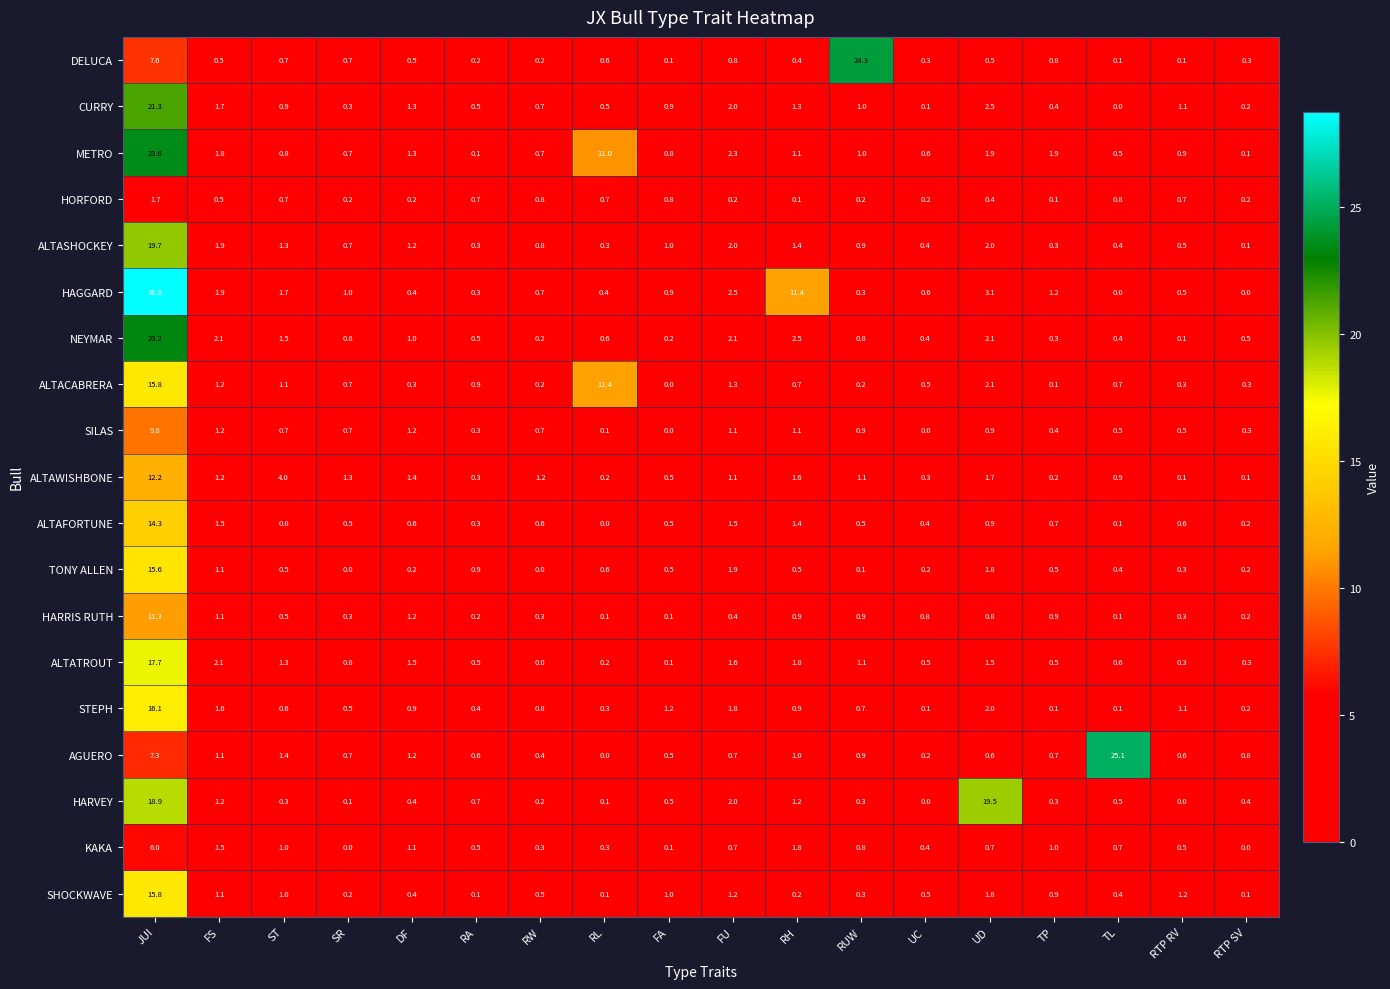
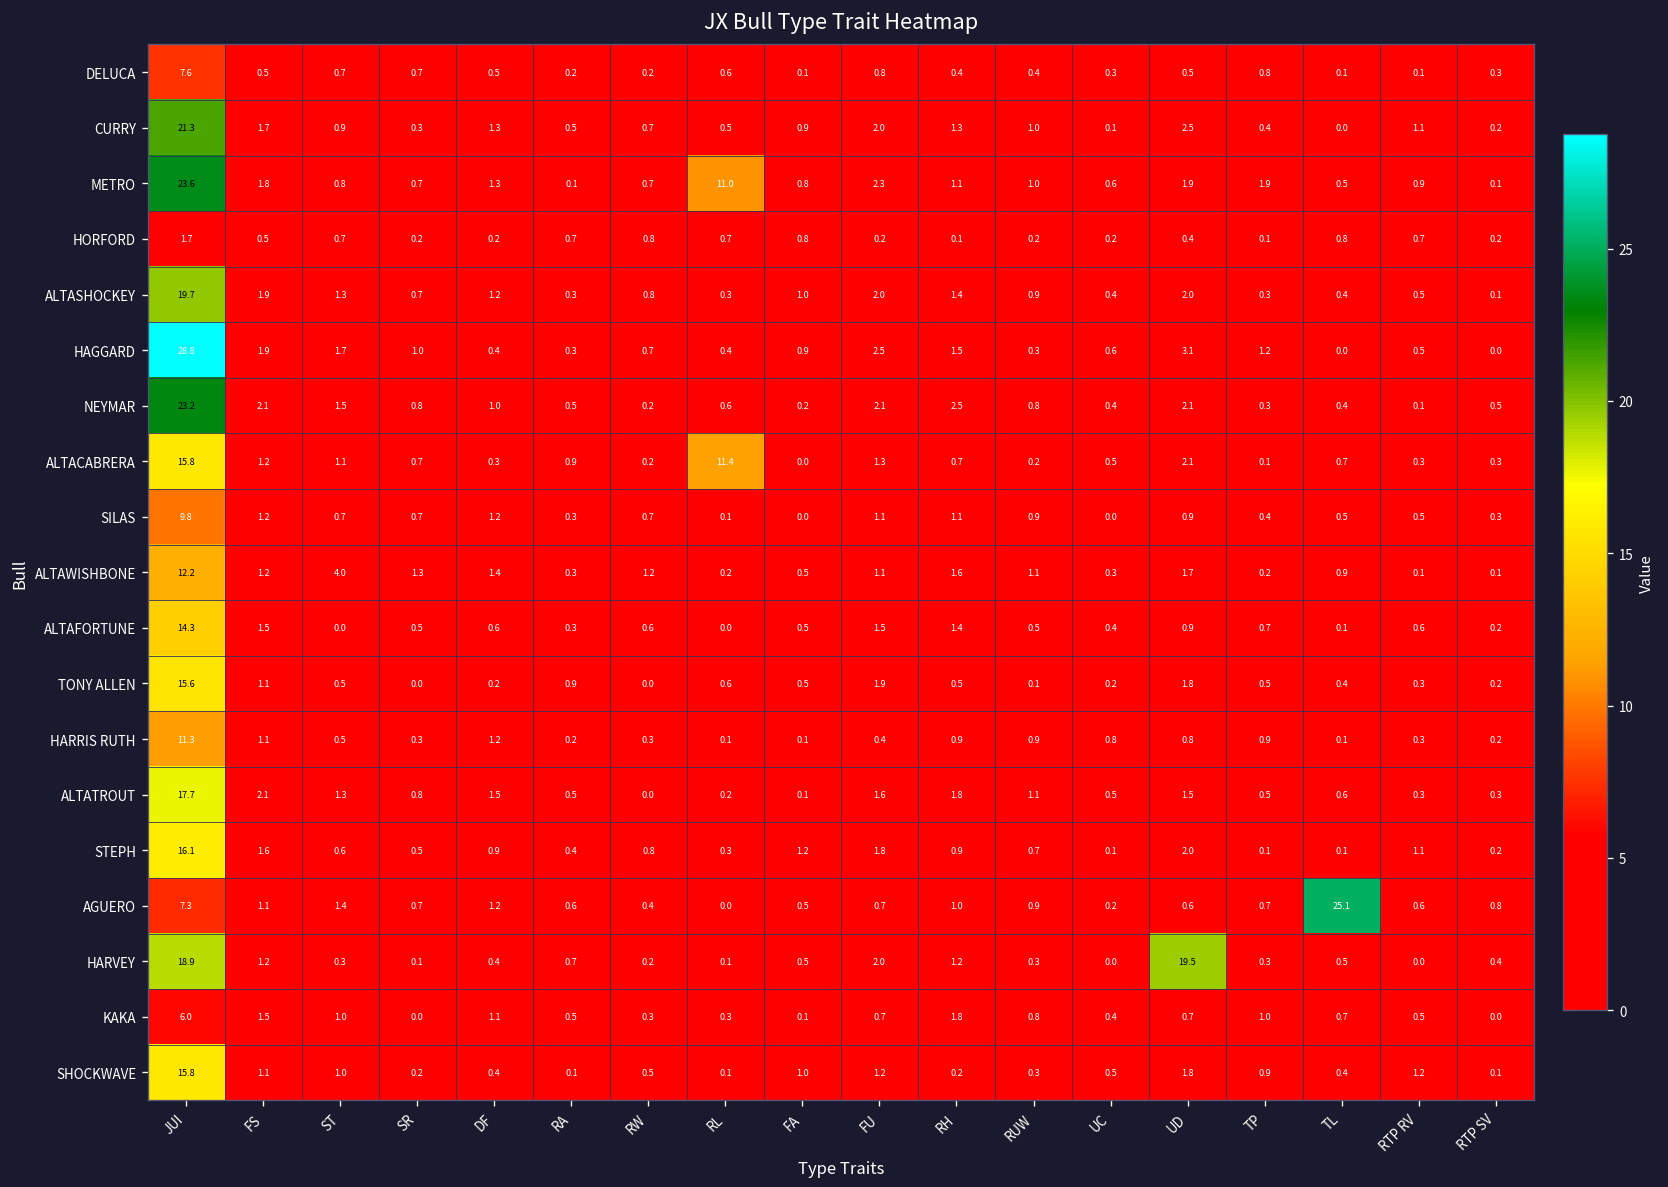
  {
    "DELUCA": {
      "JUI": 7.6,
      "FS": 0.5,
      "ST": 0.7,
      "SR": 0.7,
      "DF": 0.5,
      "RA": 0.2,
      "RW": 0.2,
      "RL": 0.6,
      "FA": 0.1,
      "FU": 0.8,
      "RH": 0.4,
-     "RUW": 24.3,
+     "RUW": 0.4,
      "UC": 0.3,
      "UD": 0.5,
      "TP": 0.8,
      "TL": 0.1,
      "RTP RV": 0.1,
      "RTP SV": 0.3
    },
    "HAGGARD": {
      "JUI": 28.8,
      "FS": 1.9,
      "ST": 1.7,
      "SR": 1.0,
      "DF": 0.4,
      "RA": 0.3,
      "RW": 0.7,
      "RL": 0.4,
      "FA": 0.9,
      "FU": 2.5,
-     "RH": 11.4,
+     "RH": 1.5,
      "RUW": 0.3,
      "UC": 0.6,
      "UD": 3.1,
      "TP": 1.2,
      "TL": 0.0,
      "RTP RV": 0.5,
      "RTP SV": 0.0
    }
  }
